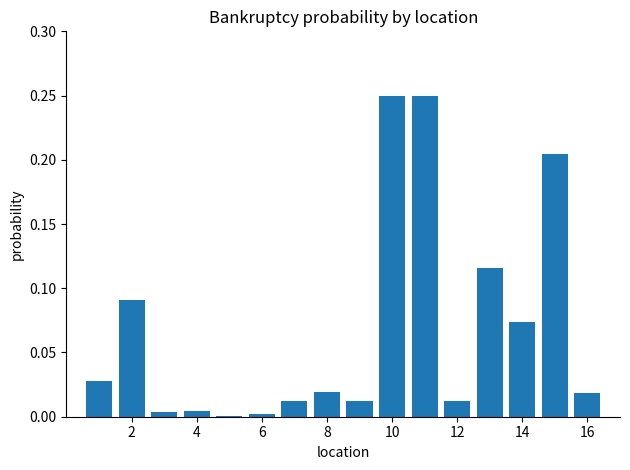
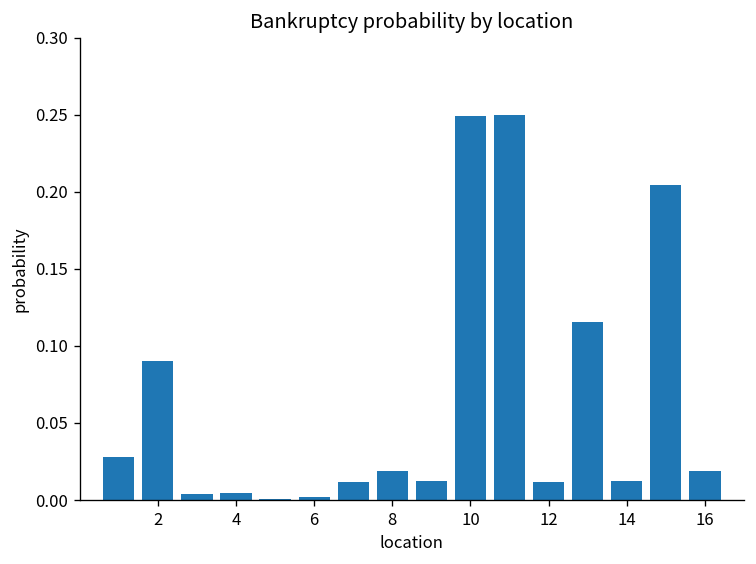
  {
    "2": 0.091,
    "4": 0.005,
    "8": 0.019,
    "10": 0.249,
    "12": 0.012,
-   "14": 0.074,
+   "14": 0.012,
    "16": 0.019
  }
